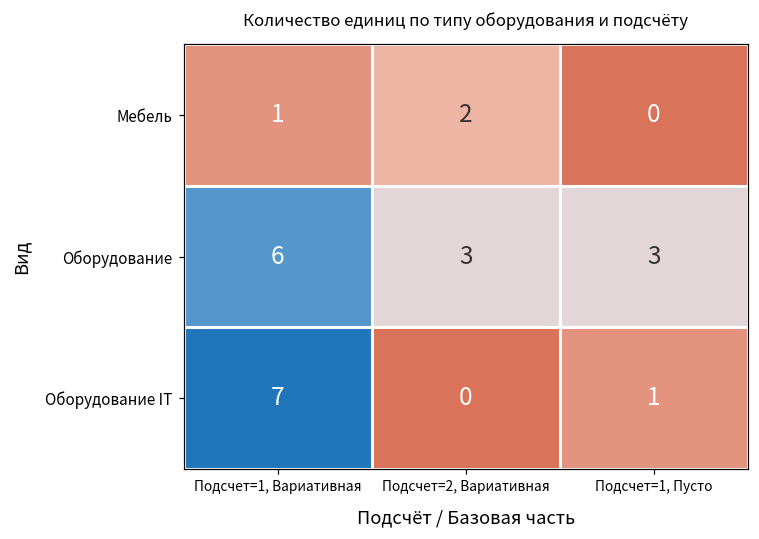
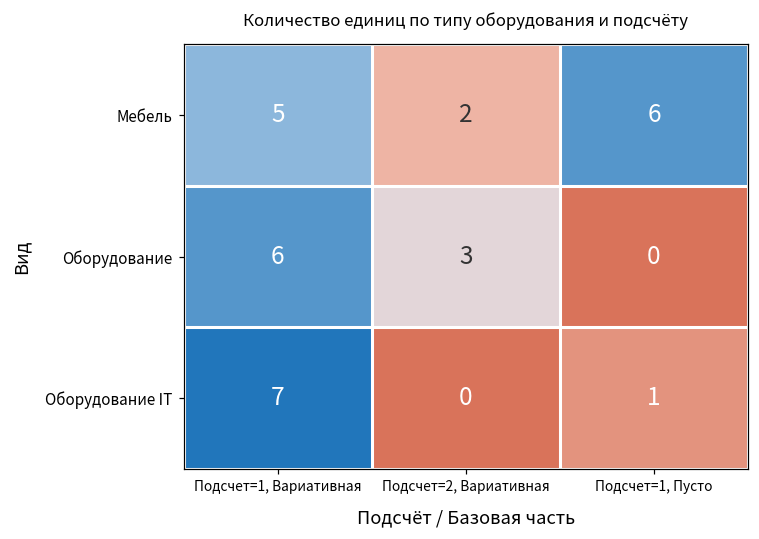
  {
    "Мебель": {
-     "Подсчет=1, Вариативная": 1,
+     "Подсчет=1, Вариативная": 5,
      "Подсчет=2, Вариативная": 2,
-     "Подсчет=1, Пусто": 0
+     "Подсчет=1, Пусто": 6
    },
    "Оборудование": {
      "Подсчет=1, Вариативная": 6,
      "Подсчет=2, Вариативная": 3,
-     "Подсчет=1, Пусто": 3
+     "Подсчет=1, Пусто": 0
    },
    "Оборудование IT": {
      "Подсчет=1, Вариативная": 7,
      "Подсчет=2, Вариативная": 0,
      "Подсчет=1, Пусто": 1
    }
  }
